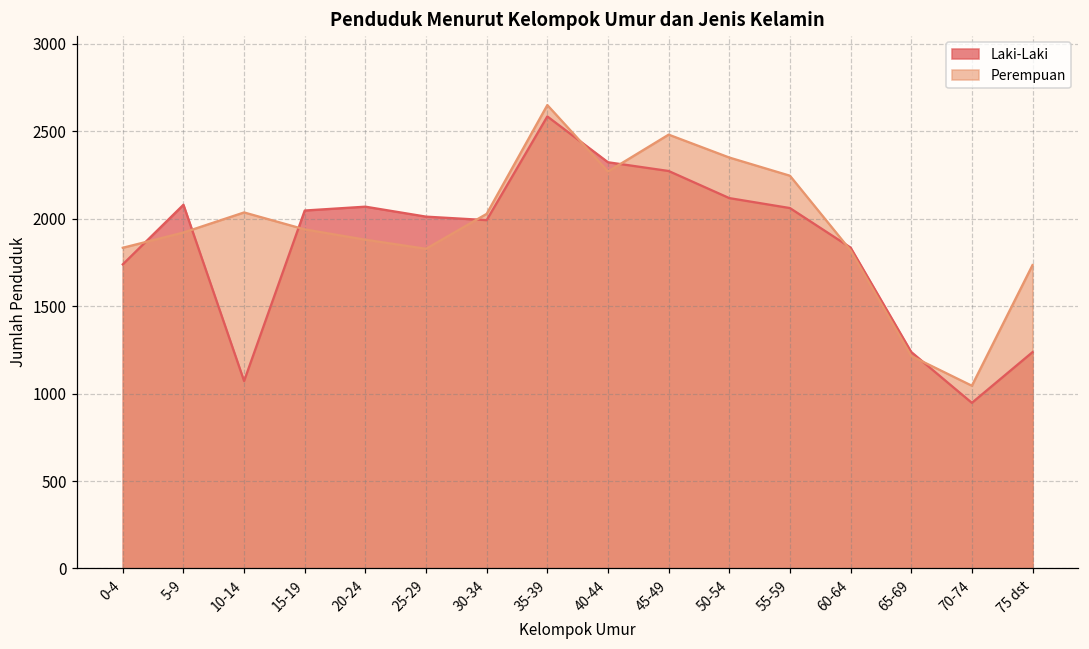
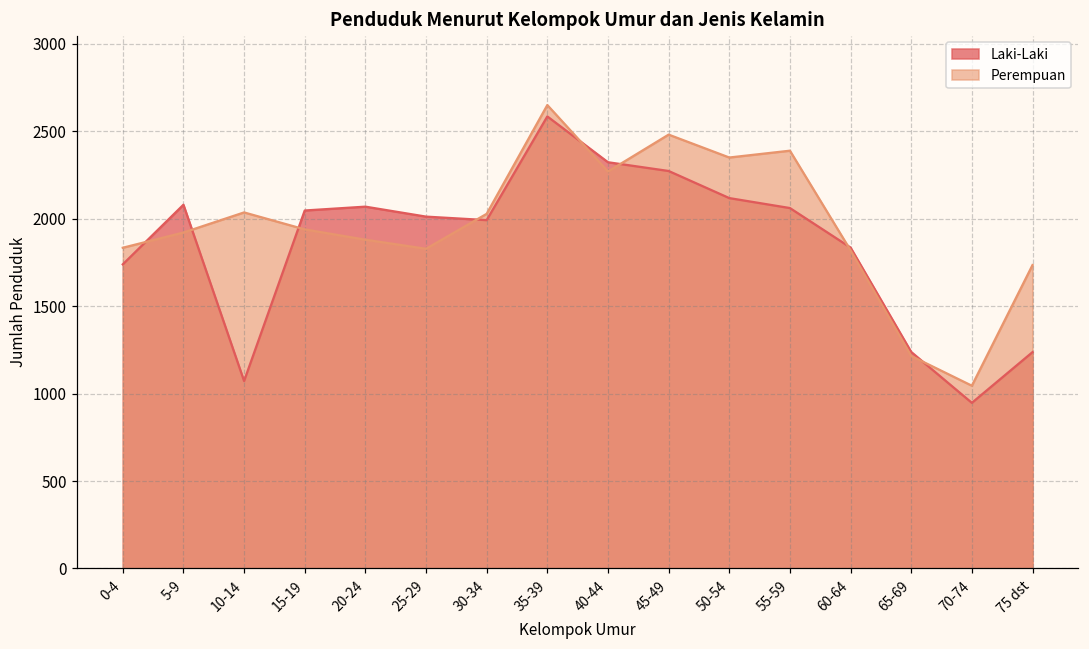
  {
    "Laki-Laki": {
      "0-4": 1740,
      "5-9": 2080,
      "10-14": 1070,
      "15-19": 2050,
      "20-24": 2070,
      "25-29": 2010,
      "30-34": 1990,
      "35-39": 2590,
      "40-44": 2320,
      "45-49": 2270,
      "50-54": 2120,
      "55-59": 2060,
      "65-69": 1240,
      "70-74": 950,
      "75 dst": 1240
    },
    "Perempuan": {
      "0-4": 1830,
      "5-9": 1920,
      "10-14": 2040,
      "15-19": 1940,
      "20-24": 1880,
      "25-29": 1830,
      "30-34": 2030,
      "35-39": 2650,
      "40-44": 2270,
      "45-49": 2480,
      "50-54": 2350,
-     "55-59": 2250,
+     "55-59": 2390,
      "65-69": 1220,
      "70-74": 1050,
      "75 dst": 1740
    }
  }
